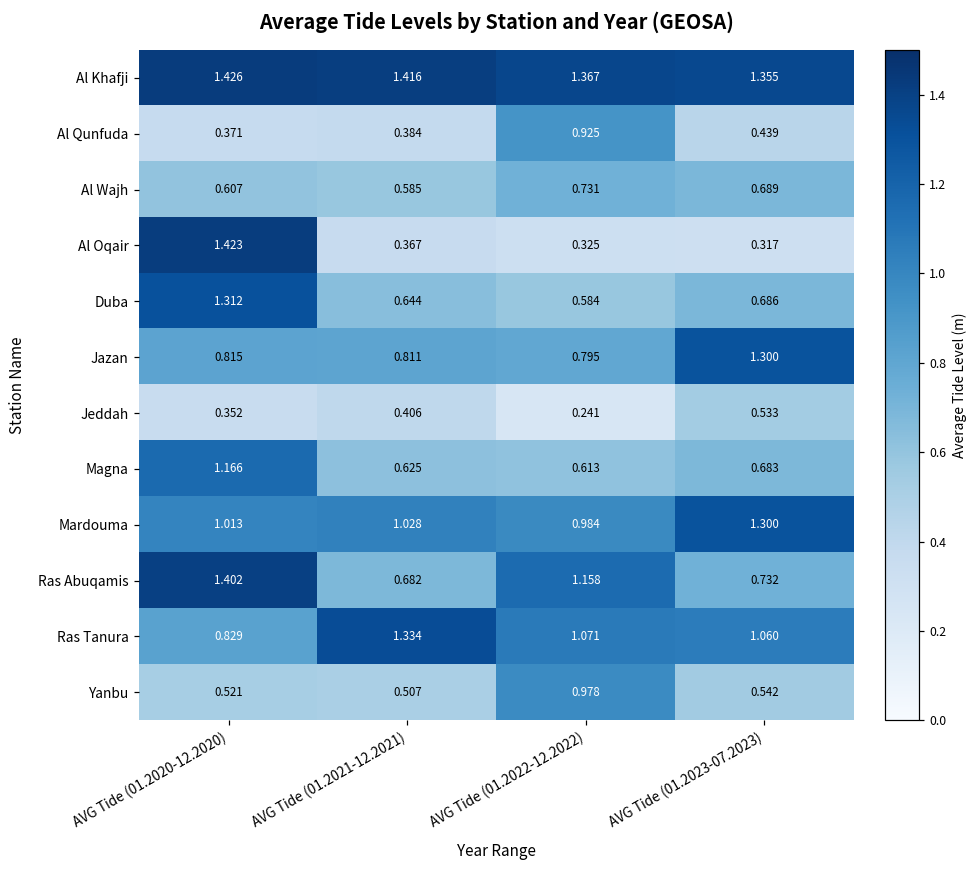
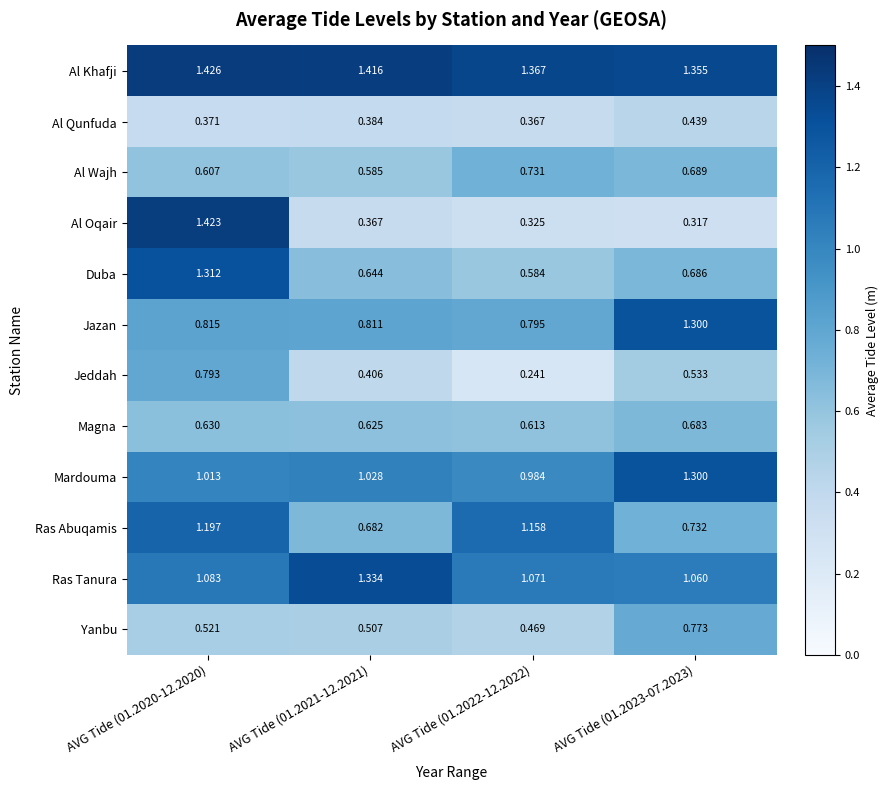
  {
    "Al Khafji": {
      "AVG Tide (01.2020-12.2020)": 1.426,
      "AVG Tide (01.2021-12.2021)": 1.416,
      "AVG Tide (01.2022-12.2022)": 1.367,
      "AVG Tide (01.2023-07.2023)": 1.355
    },
    "Al Qunfuda": {
      "AVG Tide (01.2020-12.2020)": 0.371,
      "AVG Tide (01.2021-12.2021)": 0.384,
-     "AVG Tide (01.2022-12.2022)": 0.925,
+     "AVG Tide (01.2022-12.2022)": 0.367,
      "AVG Tide (01.2023-07.2023)": 0.439
    },
    "Al Wajh": {
      "AVG Tide (01.2020-12.2020)": 0.607,
      "AVG Tide (01.2021-12.2021)": 0.585,
      "AVG Tide (01.2022-12.2022)": 0.731,
      "AVG Tide (01.2023-07.2023)": 0.689
    },
    "Al Oqair": {
      "AVG Tide (01.2020-12.2020)": 1.423,
      "AVG Tide (01.2021-12.2021)": 0.367,
      "AVG Tide (01.2022-12.2022)": 0.325,
      "AVG Tide (01.2023-07.2023)": 0.317
    },
    "Duba": {
      "AVG Tide (01.2020-12.2020)": 1.312,
      "AVG Tide (01.2021-12.2021)": 0.644,
      "AVG Tide (01.2022-12.2022)": 0.584,
      "AVG Tide (01.2023-07.2023)": 0.686
    },
    "Jazan": {
      "AVG Tide (01.2020-12.2020)": 0.815,
      "AVG Tide (01.2021-12.2021)": 0.811,
      "AVG Tide (01.2022-12.2022)": 0.795,
      "AVG Tide (01.2023-07.2023)": 1.300
    },
    "Jeddah": {
-     "AVG Tide (01.2020-12.2020)": 0.352,
+     "AVG Tide (01.2020-12.2020)": 0.793,
      "AVG Tide (01.2021-12.2021)": 0.406,
      "AVG Tide (01.2022-12.2022)": 0.241,
      "AVG Tide (01.2023-07.2023)": 0.533
    },
    "Magna": {
-     "AVG Tide (01.2020-12.2020)": 1.166,
+     "AVG Tide (01.2020-12.2020)": 0.630,
      "AVG Tide (01.2021-12.2021)": 0.625,
      "AVG Tide (01.2022-12.2022)": 0.613,
      "AVG Tide (01.2023-07.2023)": 0.683
    },
    "Mardouma": {
      "AVG Tide (01.2020-12.2020)": 1.013,
      "AVG Tide (01.2021-12.2021)": 1.028,
      "AVG Tide (01.2022-12.2022)": 0.984,
      "AVG Tide (01.2023-07.2023)": 1.300
    },
    "Ras Abuqamis": {
-     "AVG Tide (01.2020-12.2020)": 1.402,
+     "AVG Tide (01.2020-12.2020)": 1.197,
      "AVG Tide (01.2021-12.2021)": 0.682,
      "AVG Tide (01.2022-12.2022)": 1.158,
      "AVG Tide (01.2023-07.2023)": 0.732
    },
    "Ras Tanura": {
-     "AVG Tide (01.2020-12.2020)": 0.829,
+     "AVG Tide (01.2020-12.2020)": 1.083,
      "AVG Tide (01.2021-12.2021)": 1.334,
      "AVG Tide (01.2022-12.2022)": 1.071,
      "AVG Tide (01.2023-07.2023)": 1.060
    },
    "Yanbu": {
      "AVG Tide (01.2020-12.2020)": 0.521,
      "AVG Tide (01.2021-12.2021)": 0.507,
-     "AVG Tide (01.2022-12.2022)": 0.978,
-     "AVG Tide (01.2023-07.2023)": 0.542
+     "AVG Tide (01.2022-12.2022)": 0.469,
+     "AVG Tide (01.2023-07.2023)": 0.773
    }
  }
